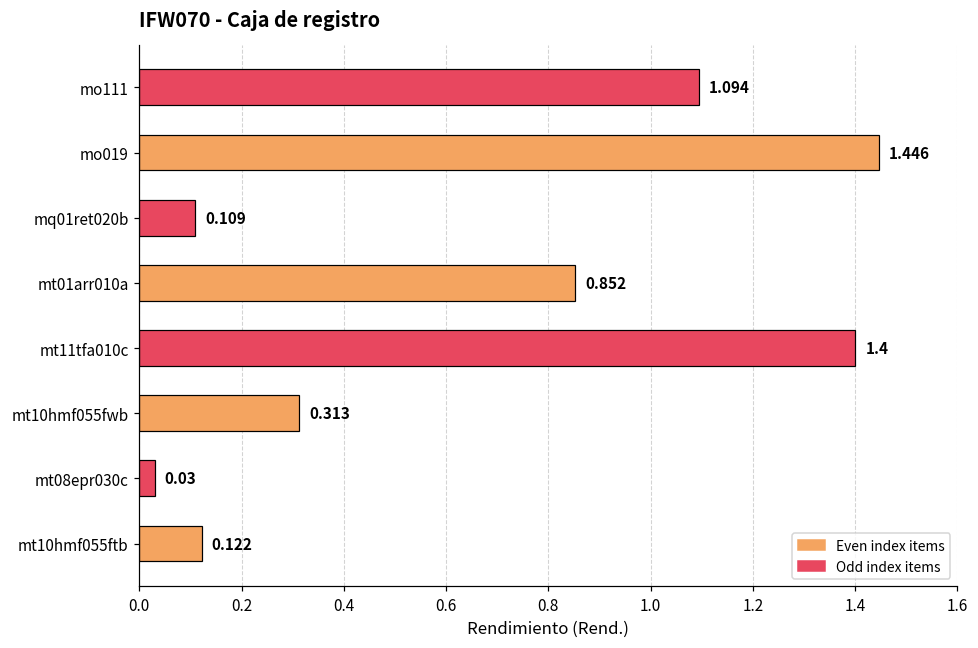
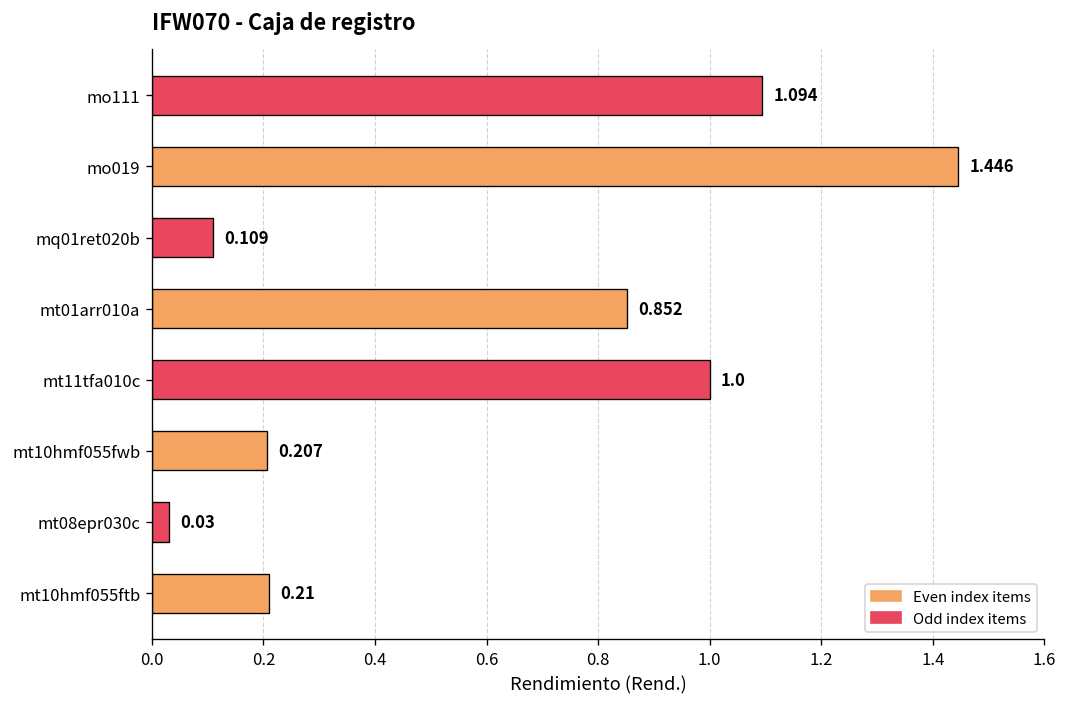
  {
    "mo111": 1.094,
    "mo019": 1.446,
    "mq01ret020b": 0.109,
    "mt01arr010a": 0.852,
-   "mt11tfa010c": 1.4,
-   "mt10hmf055fwb": 0.313,
+   "mt11tfa010c": 1.0,
+   "mt10hmf055fwb": 0.207,
    "mt08epr030c": 0.03,
-   "mt10hmf055ftb": 0.122
+   "mt10hmf055ftb": 0.21
  }
